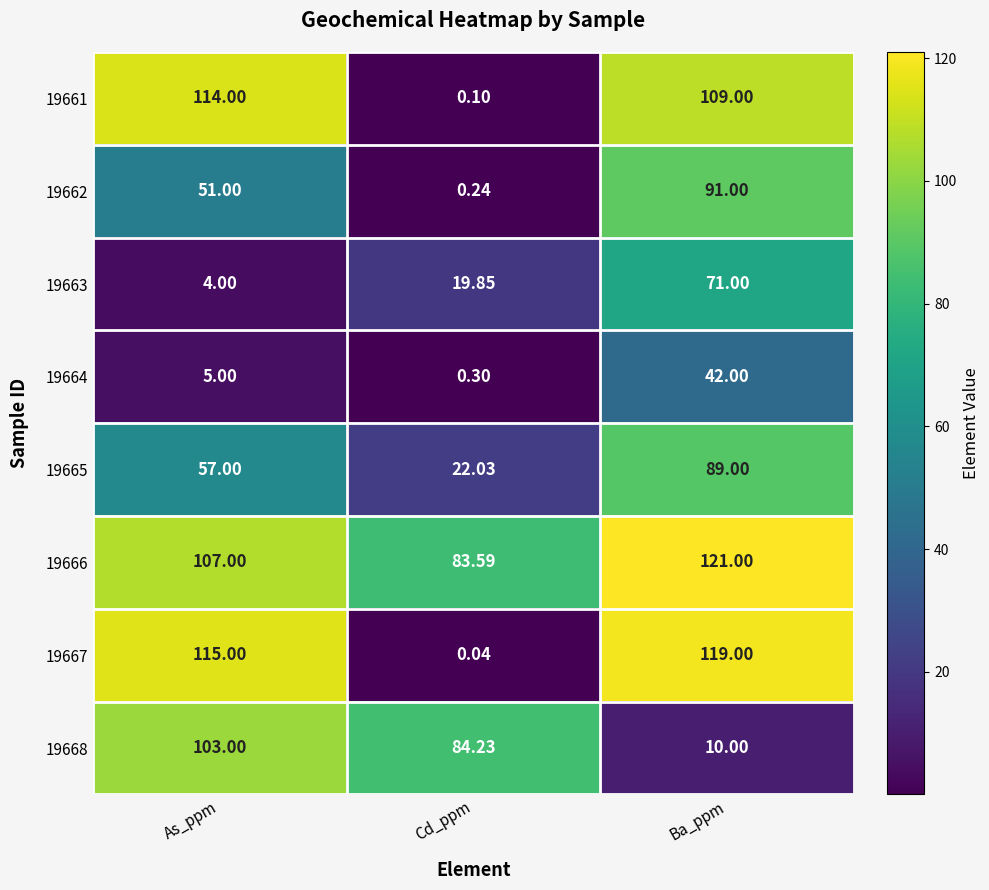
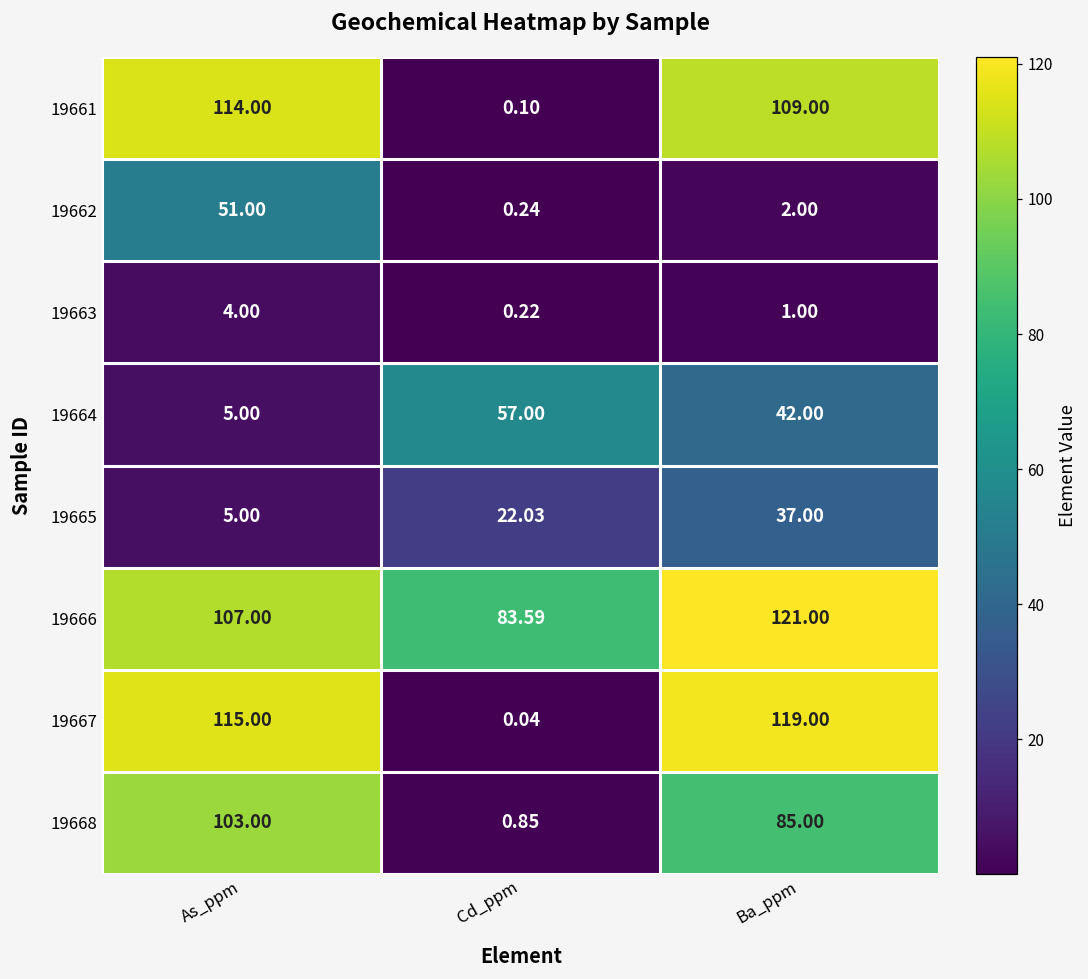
  {
    "19661": {
      "As_ppm": 114.00,
      "Cd_ppm": 0.10,
      "Ba_ppm": 109.00
    },
    "19662": {
      "As_ppm": 51.00,
      "Cd_ppm": 0.24,
-     "Ba_ppm": 91.00
+     "Ba_ppm": 2.00
    },
    "19663": {
      "As_ppm": 4.00,
-     "Cd_ppm": 19.85,
-     "Ba_ppm": 71.00
+     "Cd_ppm": 0.22,
+     "Ba_ppm": 1.00
    },
    "19664": {
      "As_ppm": 5.00,
-     "Cd_ppm": 0.30,
+     "Cd_ppm": 57.00,
      "Ba_ppm": 42.00
    },
    "19665": {
-     "As_ppm": 57.00,
+     "As_ppm": 5.00,
      "Cd_ppm": 22.03,
-     "Ba_ppm": 89.00
+     "Ba_ppm": 37.00
    },
    "19666": {
      "As_ppm": 107.00,
      "Cd_ppm": 83.59,
      "Ba_ppm": 121.00
    },
    "19667": {
      "As_ppm": 115.00,
      "Cd_ppm": 0.04,
      "Ba_ppm": 119.00
    },
    "19668": {
      "As_ppm": 103.00,
-     "Cd_ppm": 84.23,
-     "Ba_ppm": 10.00
+     "Cd_ppm": 0.85,
+     "Ba_ppm": 85.00
    }
  }
